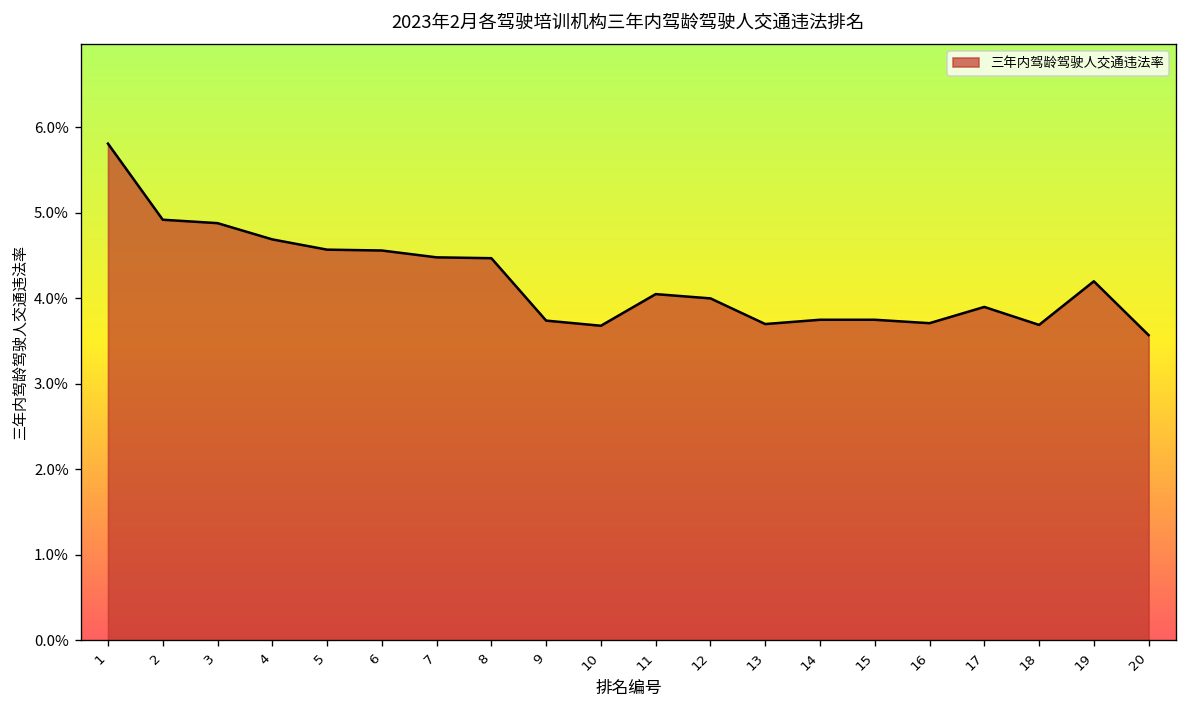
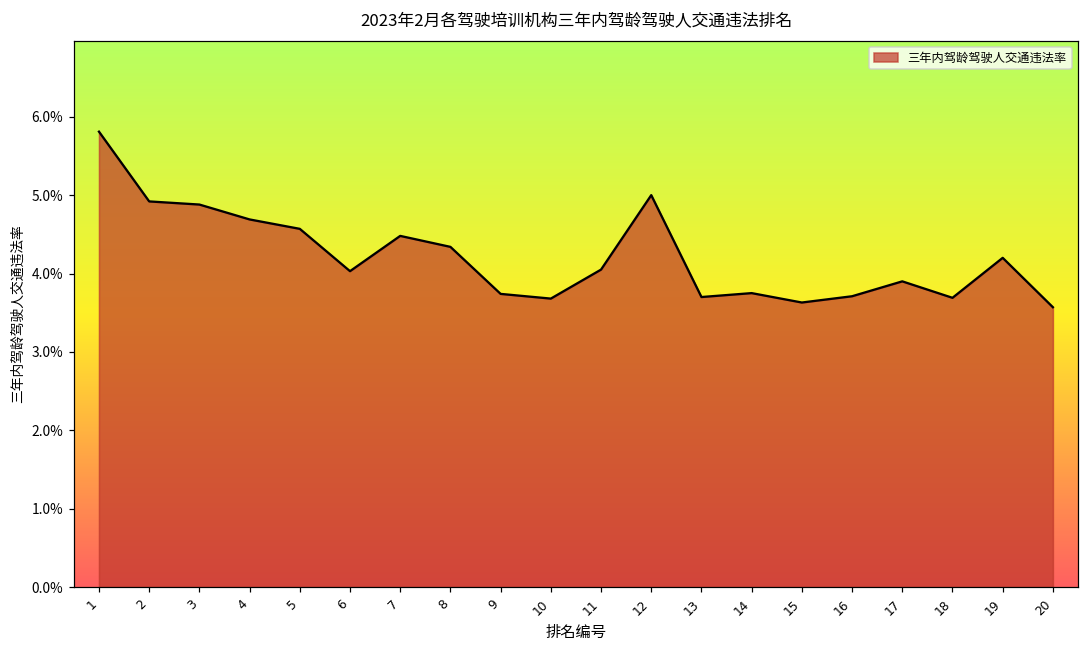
  {
    "1": "5.8%",
    "2": "4.9%",
    "3": "4.9%",
    "4": "4.7%",
    "5": "4.6%",
-   "6": "4.6%",
+   "6": "4.0%",
    "7": "4.5%",
-   "8": "4.5%",
+   "8": "4.3%",
    "9": "3.7%",
    "10": "3.7%",
    "11": "4.1%",
-   "12": "4.0%",
+   "12": "5.0%",
    "13": "3.7%",
    "14": "3.8%",
-   "15": "3.8%",
+   "15": "3.6%",
    "16": "3.7%",
    "17": "3.9%",
    "18": "3.7%",
    "19": "4.2%",
    "20": "3.6%"
  }
